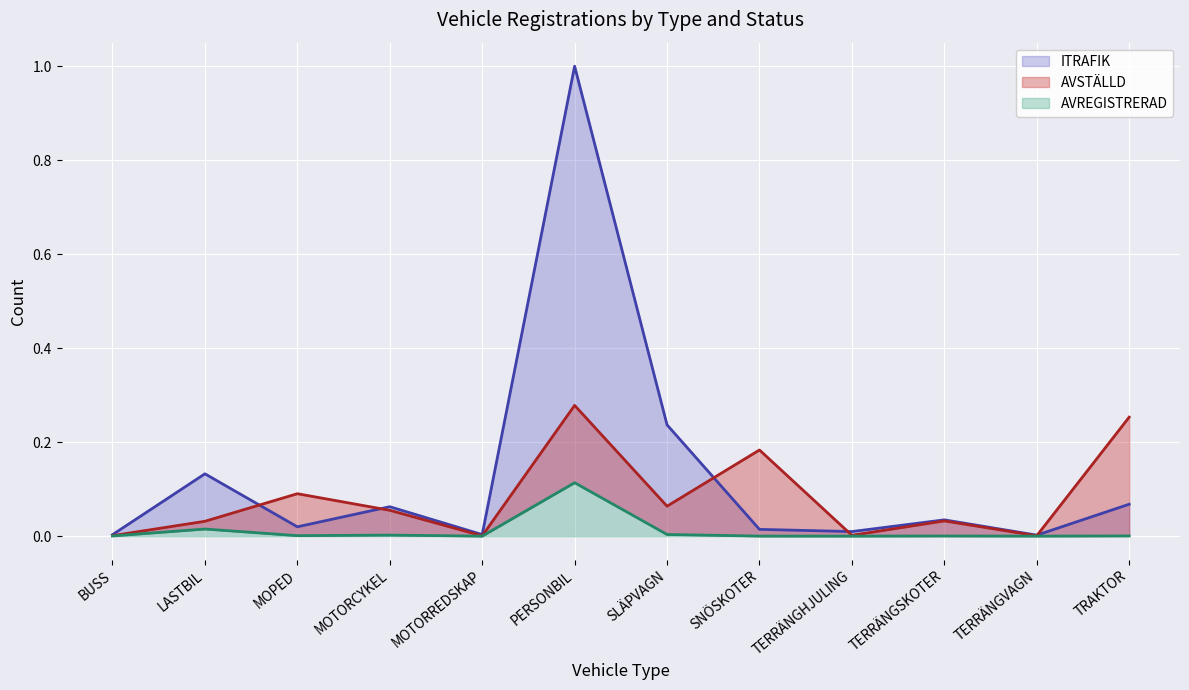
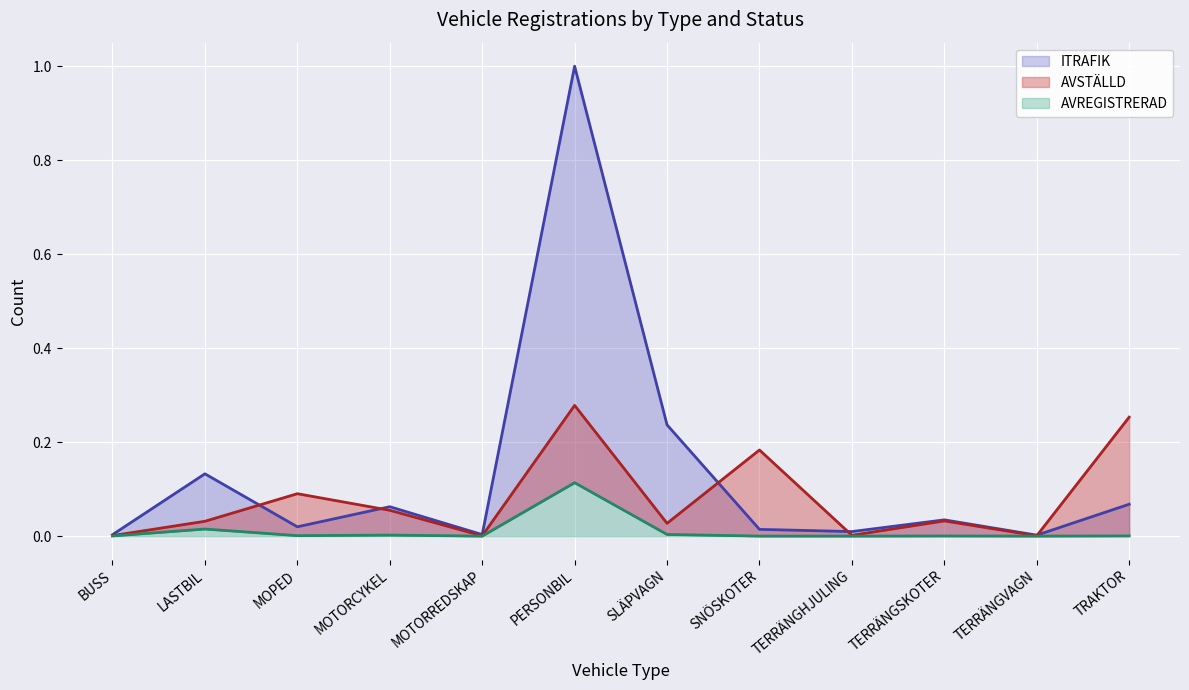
  {
    "AVSTÄLLD": {
      "LASTBIL": 0.03,
      "MOPED": 0.09,
      "MOTORCYKEL": 0.05,
      "PERSONBIL": 0.28,
-     "SLÄPVAGN": 0.06,
+     "SLÄPVAGN": 0.03,
      "SNÖSKOTER": 0.18,
      "TRAKTOR": 0.25
    }
  }
